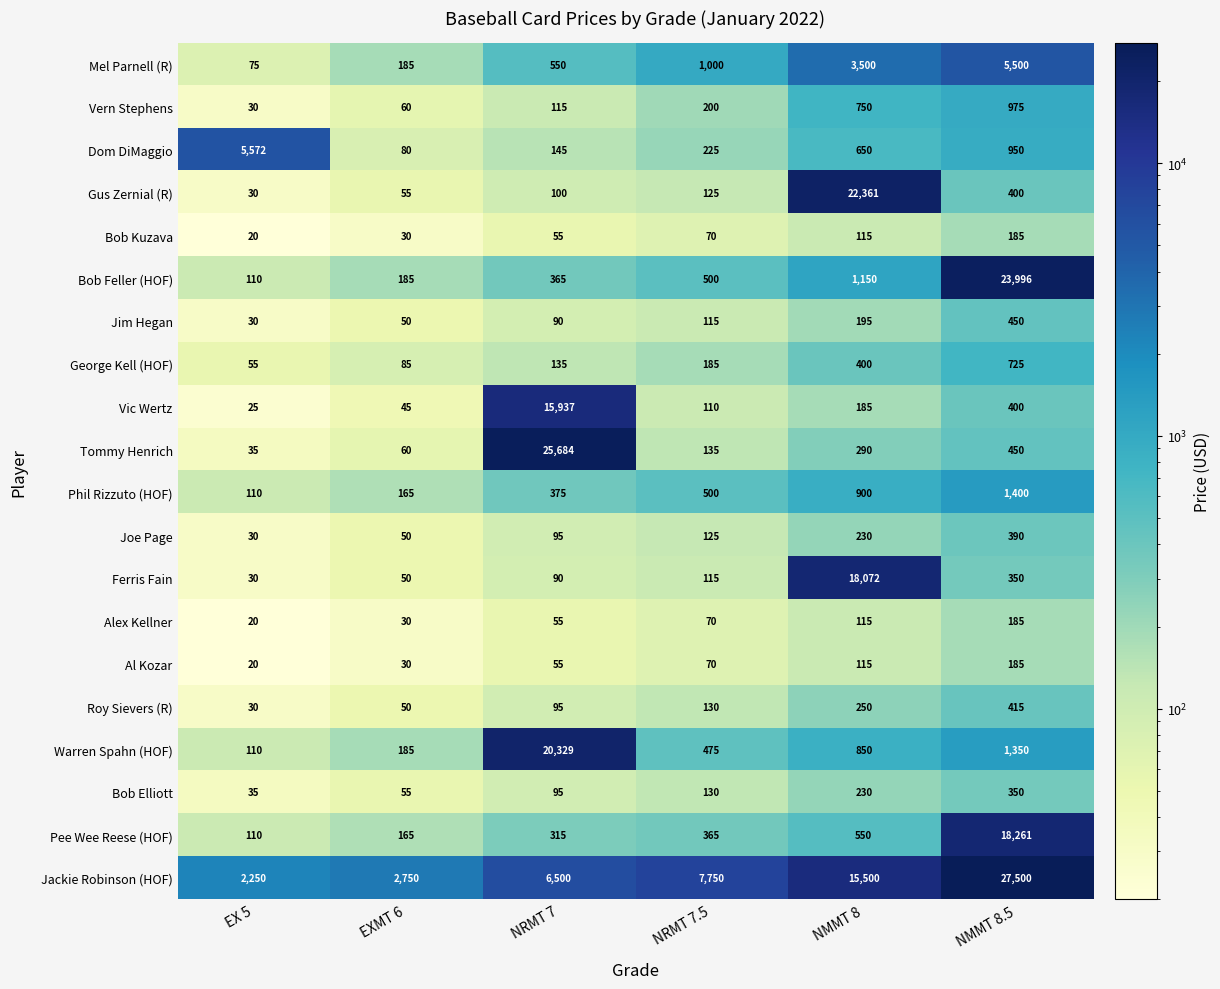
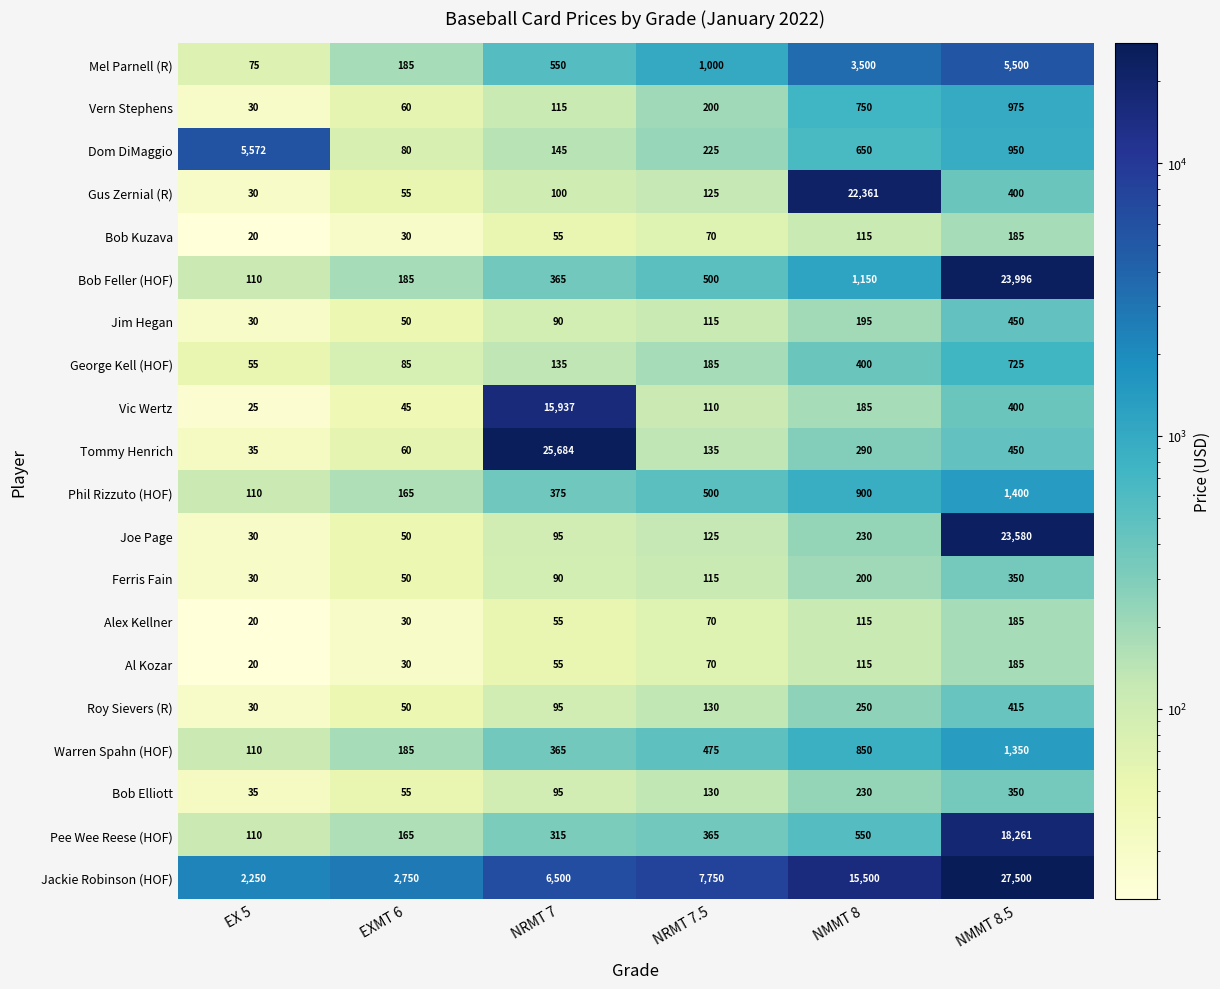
  {
    "Mel Parnell (R)": {
      "EX 5": "75",
      "EXMT 6": "185",
      "NRMT 7": "550",
      "NRMT 7.5": "1,000",
      "NMMT 8": "3,500",
      "NMMT 8.5": "5,500"
    },
    "Vern Stephens": {
      "EX 5": "30",
      "EXMT 6": "60",
      "NRMT 7": "115",
      "NRMT 7.5": "200",
      "NMMT 8": "750",
      "NMMT 8.5": "975"
    },
    "Dom DiMaggio": {
      "EX 5": "5,572",
      "EXMT 6": "80",
      "NRMT 7": "145",
      "NRMT 7.5": "225",
      "NMMT 8": "650",
      "NMMT 8.5": "950"
    },
    "Gus Zernial (R)": {
      "EX 5": "30",
      "EXMT 6": "55",
      "NRMT 7": "100",
      "NRMT 7.5": "125",
      "NMMT 8": "22,361",
      "NMMT 8.5": "400"
    },
    "Bob Kuzava": {
      "EX 5": "20",
      "EXMT 6": "30",
      "NRMT 7": "55",
      "NRMT 7.5": "70",
      "NMMT 8": "115",
      "NMMT 8.5": "185"
    },
    "Bob Feller (HOF)": {
      "EX 5": "110",
      "EXMT 6": "185",
      "NRMT 7": "365",
      "NRMT 7.5": "500",
      "NMMT 8": "1,150",
      "NMMT 8.5": "23,996"
    },
    "Jim Hegan": {
      "EX 5": "30",
      "EXMT 6": "50",
      "NRMT 7": "90",
      "NRMT 7.5": "115",
      "NMMT 8": "195",
      "NMMT 8.5": "450"
    },
    "George Kell (HOF)": {
      "EX 5": "55",
      "EXMT 6": "85",
      "NRMT 7": "135",
      "NRMT 7.5": "185",
      "NMMT 8": "400",
      "NMMT 8.5": "725"
    },
    "Vic Wertz": {
      "EX 5": "25",
      "EXMT 6": "45",
      "NRMT 7": "15,937",
      "NRMT 7.5": "110",
      "NMMT 8": "185",
      "NMMT 8.5": "400"
    },
    "Tommy Henrich": {
      "EX 5": "35",
      "EXMT 6": "60",
      "NRMT 7": "25,684",
      "NRMT 7.5": "135",
      "NMMT 8": "290",
      "NMMT 8.5": "450"
    },
    "Phil Rizzuto (HOF)": {
      "EX 5": "110",
      "EXMT 6": "165",
      "NRMT 7": "375",
      "NRMT 7.5": "500",
      "NMMT 8": "900",
      "NMMT 8.5": "1,400"
    },
    "Joe Page": {
      "EX 5": "30",
      "EXMT 6": "50",
      "NRMT 7": "95",
      "NRMT 7.5": "125",
      "NMMT 8": "230",
-     "NMMT 8.5": "390"
+     "NMMT 8.5": "23,580"
    },
    "Ferris Fain": {
      "EX 5": "30",
      "EXMT 6": "50",
      "NRMT 7": "90",
      "NRMT 7.5": "115",
-     "NMMT 8": "18,072",
+     "NMMT 8": "200",
      "NMMT 8.5": "350"
    },
    "Alex Kellner": {
      "EX 5": "20",
      "EXMT 6": "30",
      "NRMT 7": "55",
      "NRMT 7.5": "70",
      "NMMT 8": "115",
      "NMMT 8.5": "185"
    },
    "Al Kozar": {
      "EX 5": "20",
      "EXMT 6": "30",
      "NRMT 7": "55",
      "NRMT 7.5": "70",
      "NMMT 8": "115",
      "NMMT 8.5": "185"
    },
    "Roy Sievers (R)": {
      "EX 5": "30",
      "EXMT 6": "50",
      "NRMT 7": "95",
      "NRMT 7.5": "130",
      "NMMT 8": "250",
      "NMMT 8.5": "415"
    },
    "Warren Spahn (HOF)": {
      "EX 5": "110",
      "EXMT 6": "185",
-     "NRMT 7": "20,329",
+     "NRMT 7": "365",
      "NRMT 7.5": "475",
      "NMMT 8": "850",
      "NMMT 8.5": "1,350"
    },
    "Bob Elliott": {
      "EX 5": "35",
      "EXMT 6": "55",
      "NRMT 7": "95",
      "NRMT 7.5": "130",
      "NMMT 8": "230",
      "NMMT 8.5": "350"
    },
    "Pee Wee Reese (HOF)": {
      "EX 5": "110",
      "EXMT 6": "165",
      "NRMT 7": "315",
      "NRMT 7.5": "365",
      "NMMT 8": "550",
      "NMMT 8.5": "18,261"
    },
    "Jackie Robinson (HOF)": {
      "EX 5": "2,250",
      "EXMT 6": "2,750",
      "NRMT 7": "6,500",
      "NRMT 7.5": "7,750",
      "NMMT 8": "15,500",
      "NMMT 8.5": "27,500"
    }
  }
